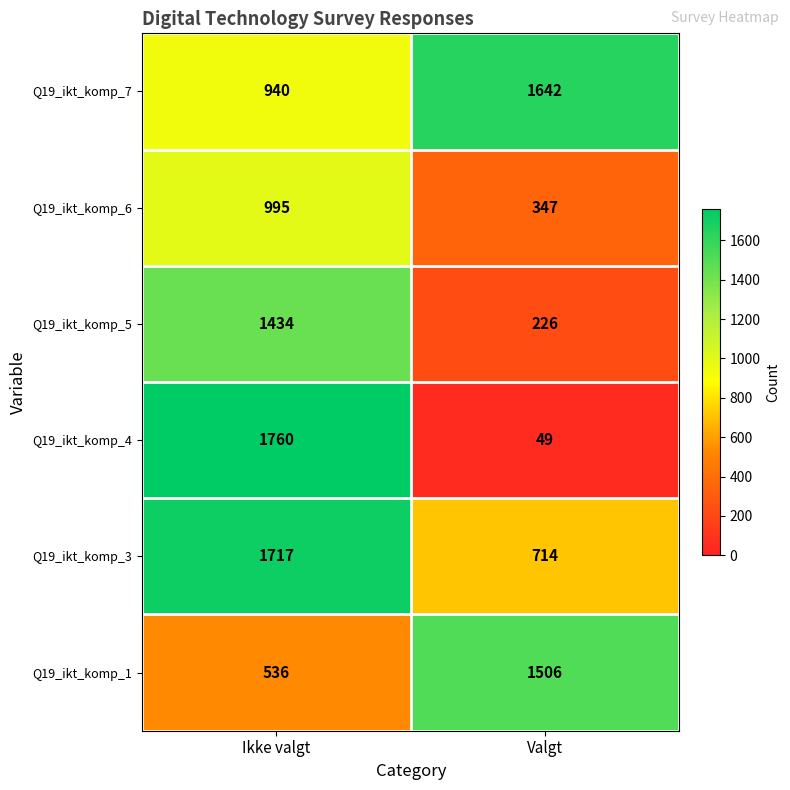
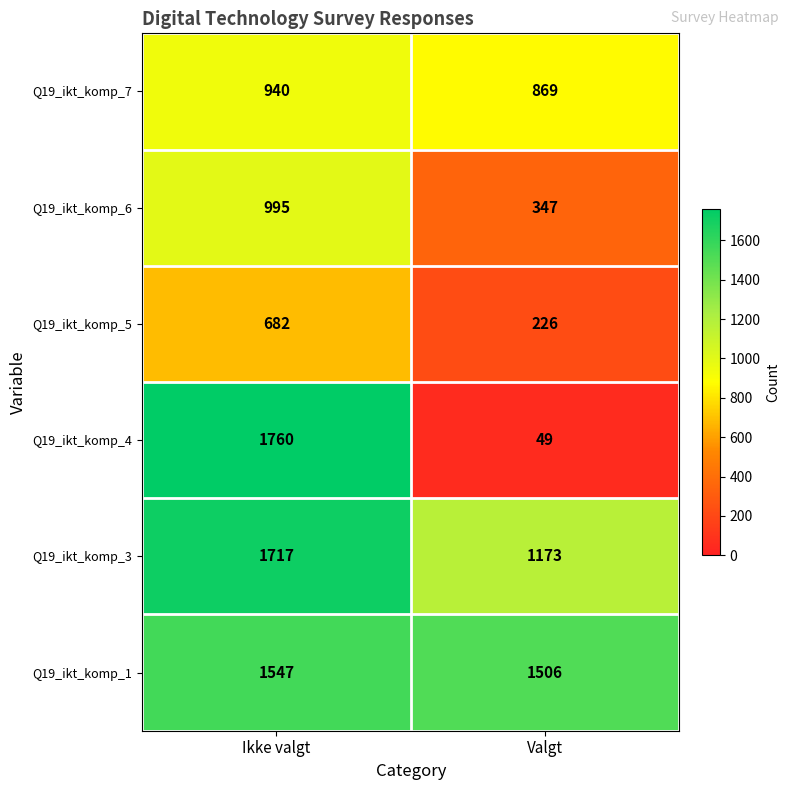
  {
    "Q19_ikt_komp_7": {
      "Ikke valgt": 940,
-     "Valgt": 1642
+     "Valgt": 869
    },
    "Q19_ikt_komp_6": {
      "Ikke valgt": 995,
      "Valgt": 347
    },
    "Q19_ikt_komp_5": {
-     "Ikke valgt": 1434,
+     "Ikke valgt": 682,
      "Valgt": 226
    },
    "Q19_ikt_komp_4": {
      "Ikke valgt": 1760,
      "Valgt": 49
    },
    "Q19_ikt_komp_3": {
      "Ikke valgt": 1717,
-     "Valgt": 714
+     "Valgt": 1173
    },
    "Q19_ikt_komp_1": {
-     "Ikke valgt": 536,
+     "Ikke valgt": 1547,
      "Valgt": 1506
    }
  }
